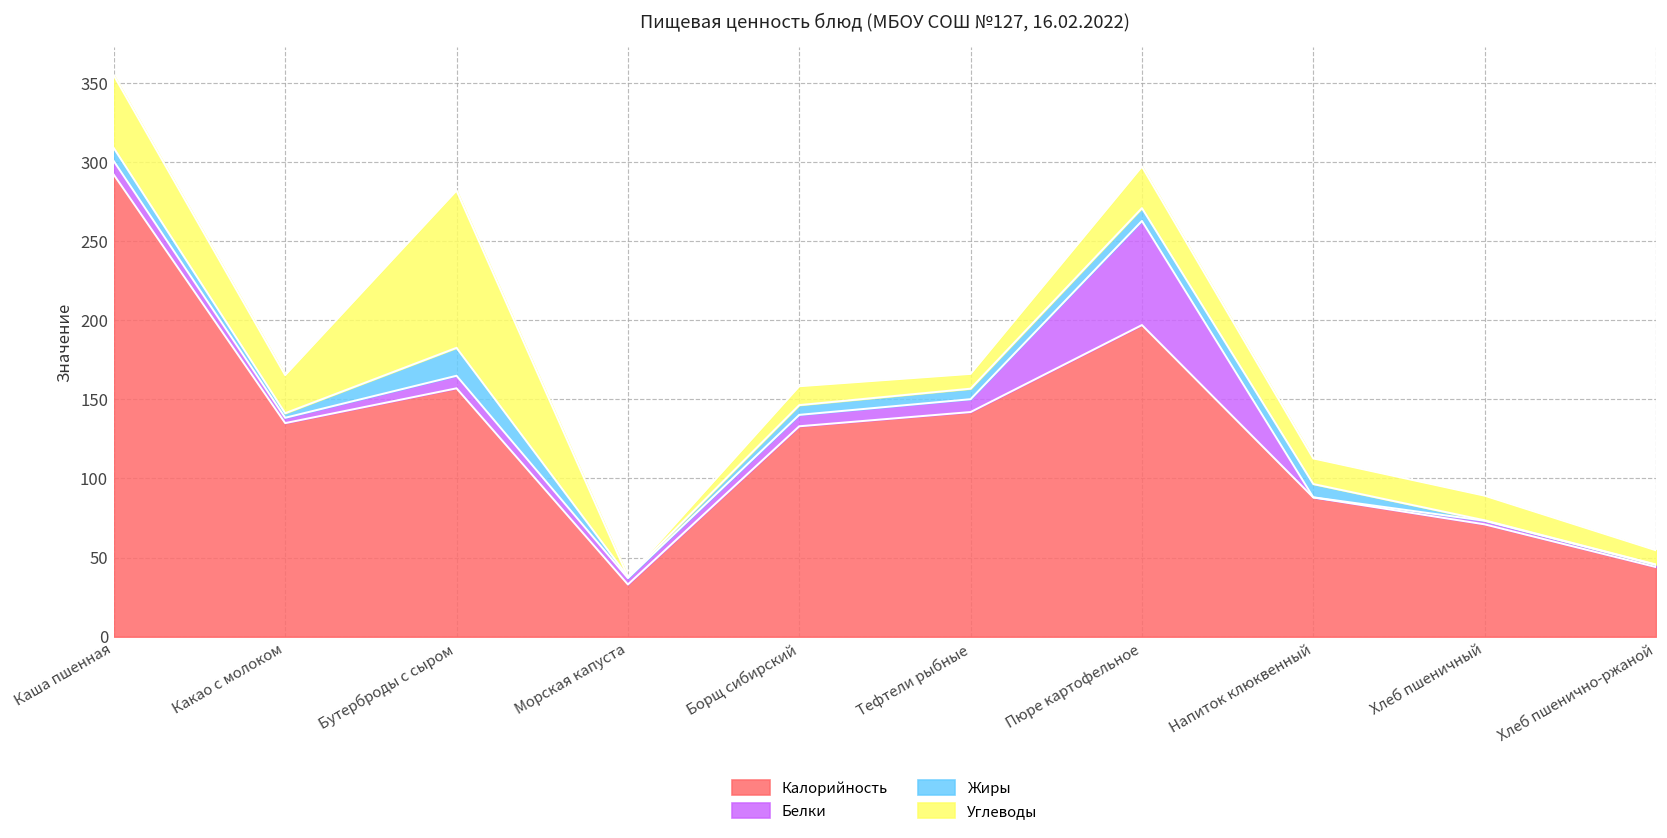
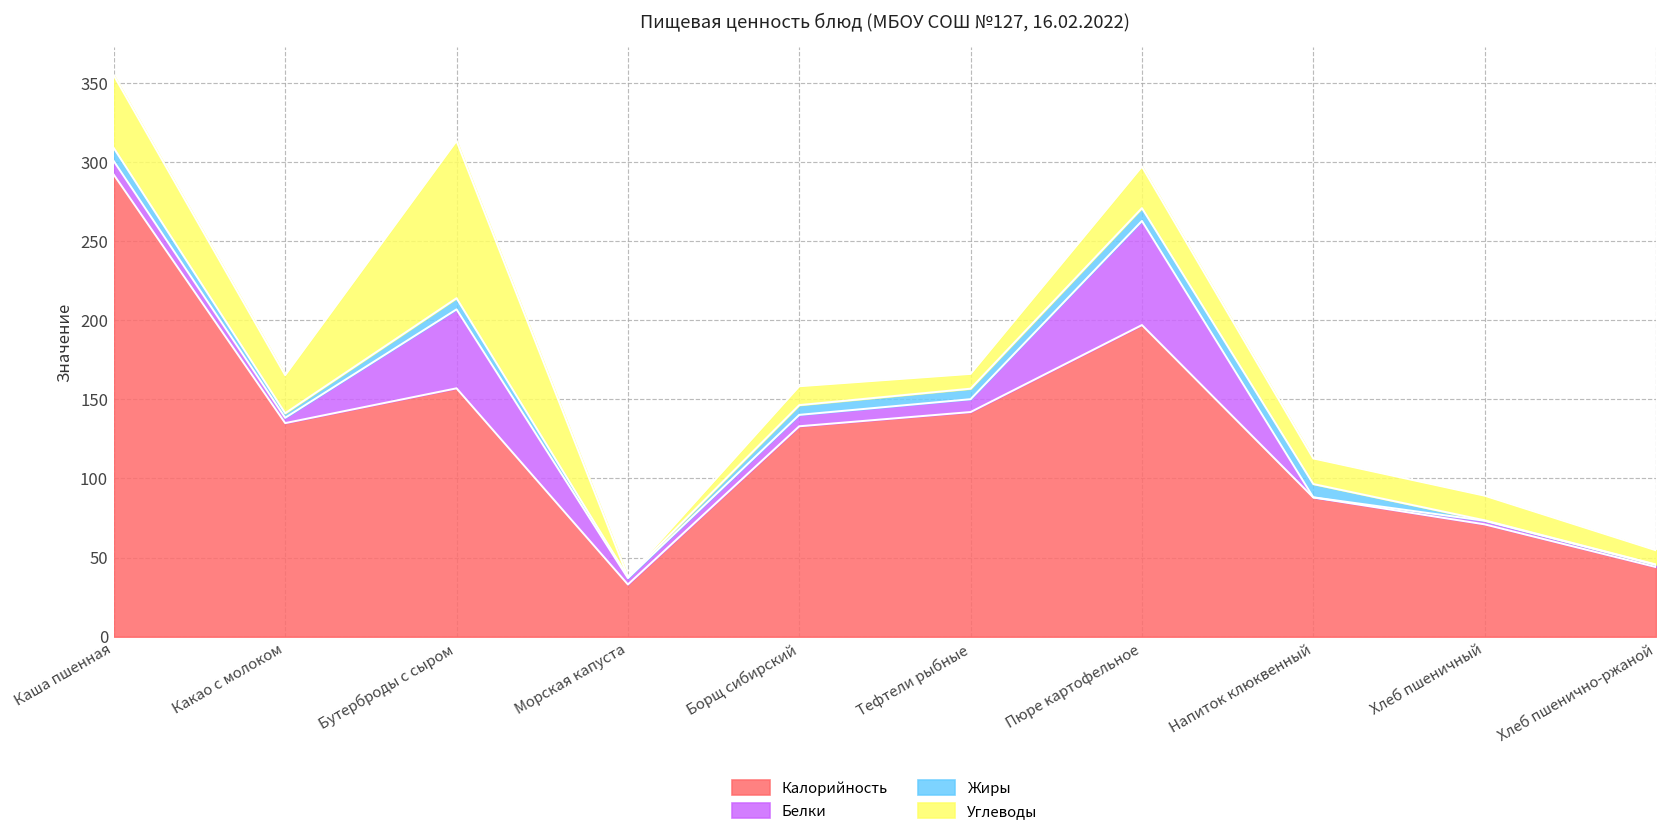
  {
    "Калорийность": {
      "Каша пшенная": 292,
      "Какао с молоком": 135,
      "Бутерброды с сыром": 157,
      "Морская капуста": 33,
      "Борщ сибирский": 133,
      "Тефтели рыбные": 142,
      "Пюре картофельное": 197,
      "Хлеб пшеничный": 71
    },
    "Белки": {
      "Каша пшенная": 9,
      "Какао с молоком": 3,
-     "Бутерброды с сыром": 8,
+     "Бутерброды с сыром": 50,
      "Борщ сибирский": 7,
      "Тефтели рыбные": 8,
      "Пюре картофельное": 66
    },
    "Жиры": {
      "Каша пшенная": 8,
      "Какао с молоком": 3,
-     "Бутерброды с сыром": 18,
+     "Бутерброды с сыром": 7,
      "Борщ сибирский": 6,
      "Тефтели рыбные": 7,
      "Пюре картофельное": 8,
      "Напиток клюквенный": 8
    },
    "Углеводы": {
      "Каша пшенная": 46,
      "Какао с молоком": 24,
      "Бутерброды с сыром": 99,
      "Борщ сибирский": 12,
      "Тефтели рыбные": 9,
      "Пюре картофельное": 26,
      "Напиток клюквенный": 16,
      "Хлеб пшеничный": 16,
      "Хлеб пшенично-ржаной": 9
    }
  }
